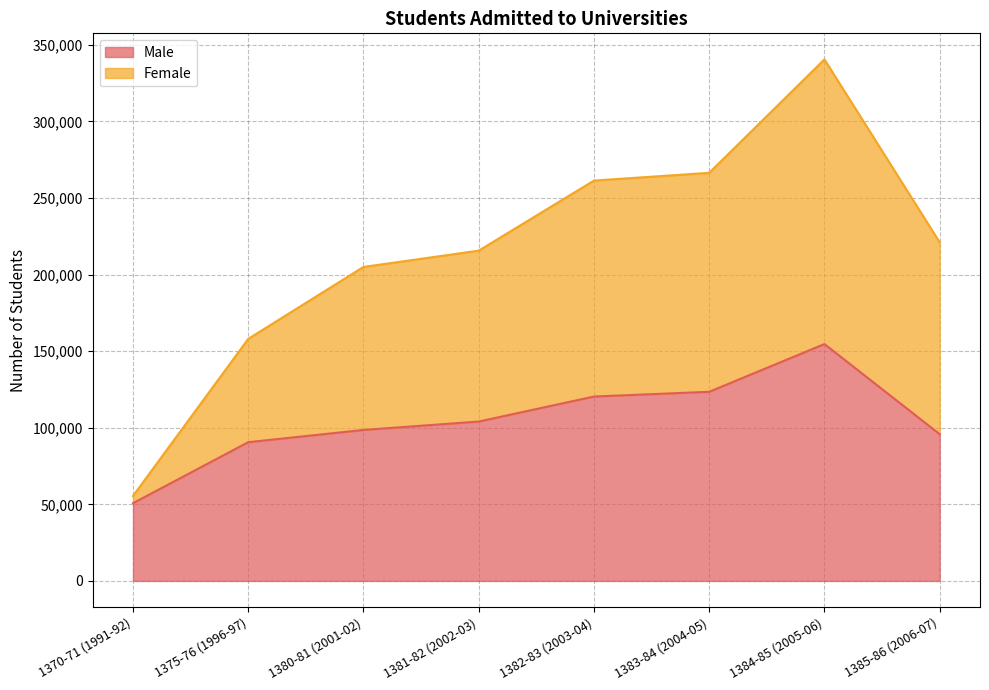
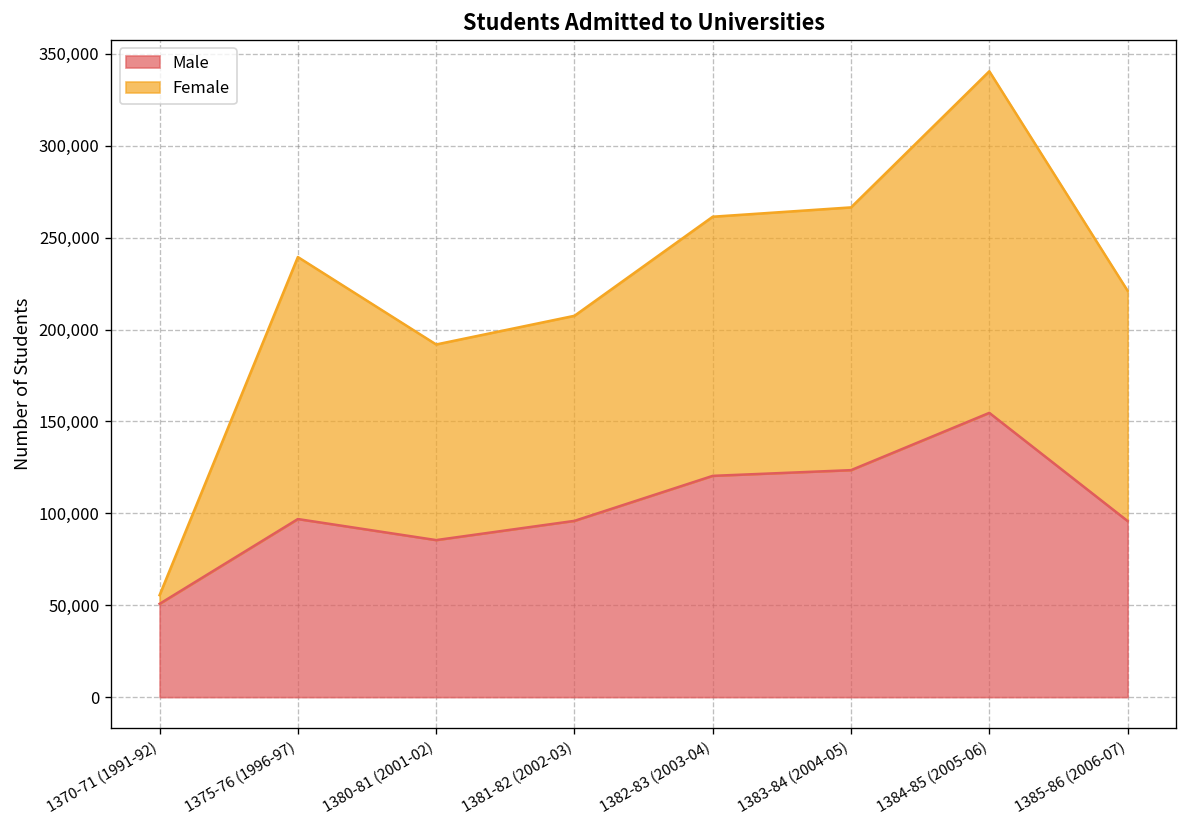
  {
    "Male": {
      "1370-71 (1991-92)": "51,000",
-     "1375-76 (1996-97)": "91,000",
-     "1380-81 (2001-02)": "99,000",
-     "1381-82 (2002-03)": "104,000",
+     "1375-76 (1996-97)": "97,000",
+     "1380-81 (2001-02)": "85,000",
+     "1381-82 (2002-03)": "96,000",
      "1382-83 (2003-04)": "120,000",
      "1383-84 (2004-05)": "124,000",
      "1384-85 (2005-06)": "155,000",
      "1385-86 (2006-07)": "96,000"
    },
    "Female": {
      "1370-71 (1991-92)": "5,000",
-     "1375-76 (1996-97)": "67,000",
+     "1375-76 (1996-97)": "143,000",
      "1380-81 (2001-02)": "106,000",
      "1381-82 (2002-03)": "112,000",
      "1382-83 (2003-04)": "141,000",
      "1383-84 (2004-05)": "143,000",
      "1384-85 (2005-06)": "186,000",
      "1385-86 (2006-07)": "125,000"
    }
  }
